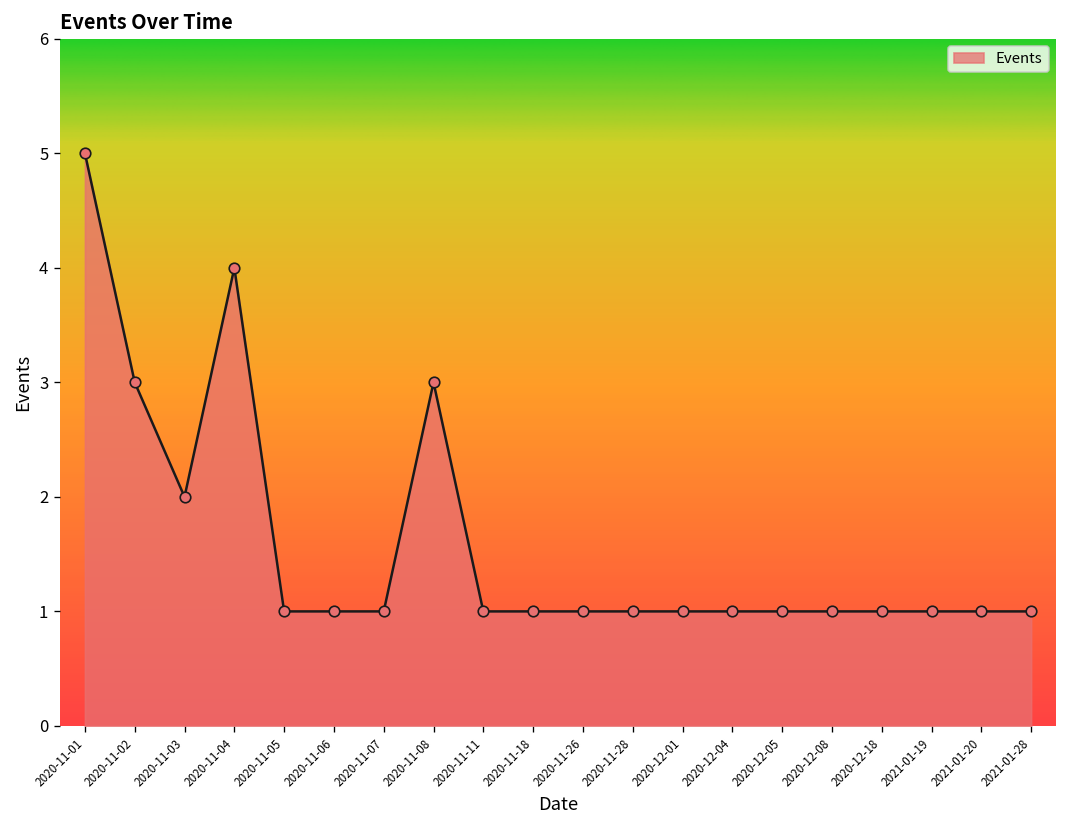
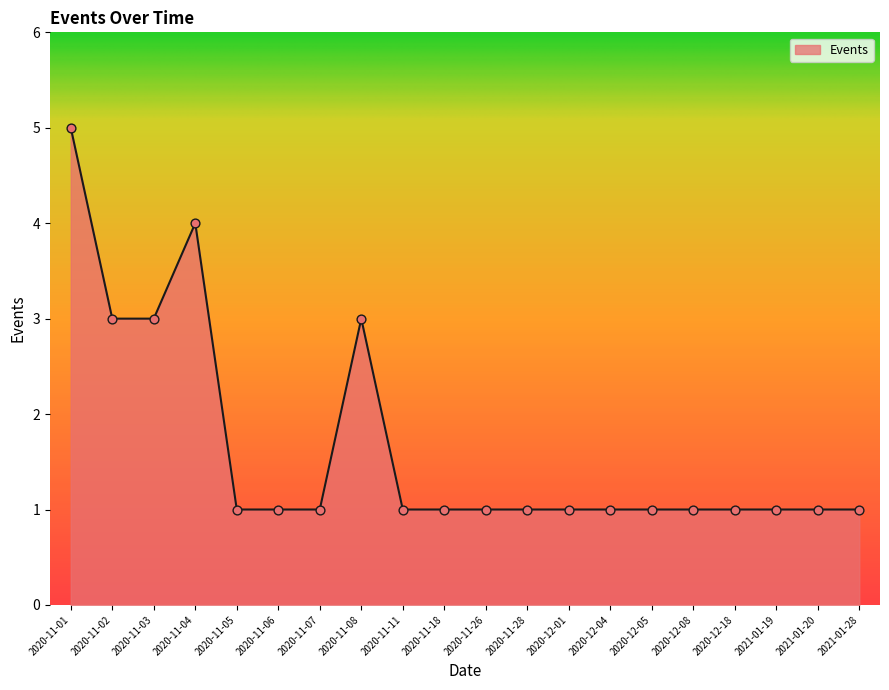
  {
    "2020-11-01": 5,
    "2020-11-02": 3,
-   "2020-11-03": 2,
+   "2020-11-03": 3,
    "2020-11-04": 4,
    "2020-11-05": 1,
    "2020-11-06": 1,
    "2020-11-07": 1,
    "2020-11-08": 3,
    "2020-11-11": 1,
    "2020-11-18": 1,
    "2020-11-26": 1,
    "2020-11-28": 1,
    "2020-12-01": 1,
    "2020-12-04": 1,
    "2020-12-05": 1,
    "2020-12-08": 1,
    "2020-12-18": 1,
    "2021-01-19": 1,
    "2021-01-20": 1,
    "2021-01-28": 1
  }
